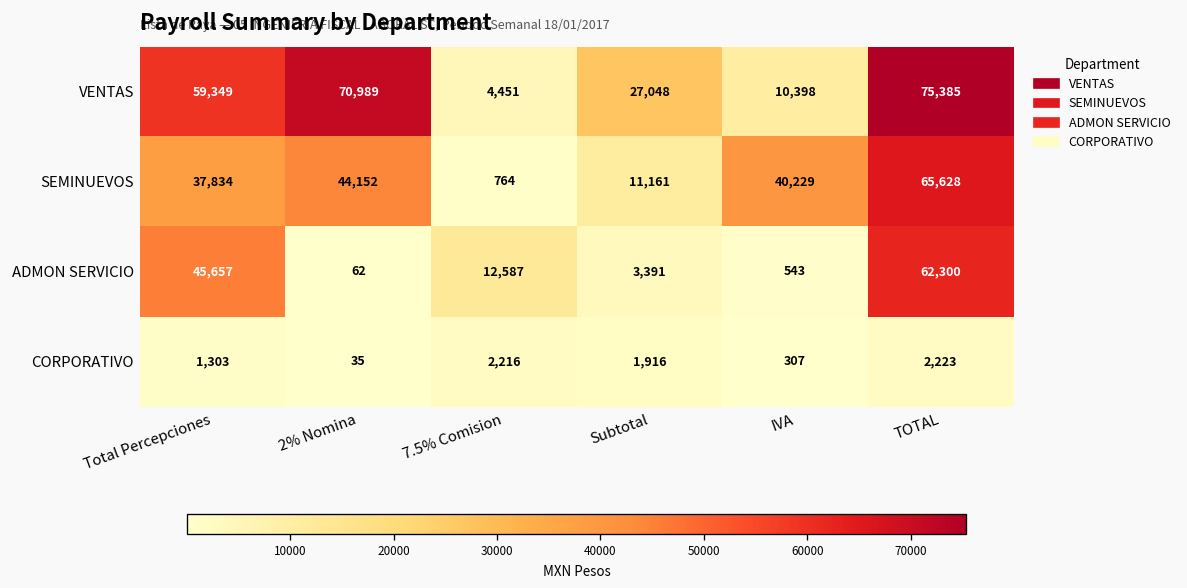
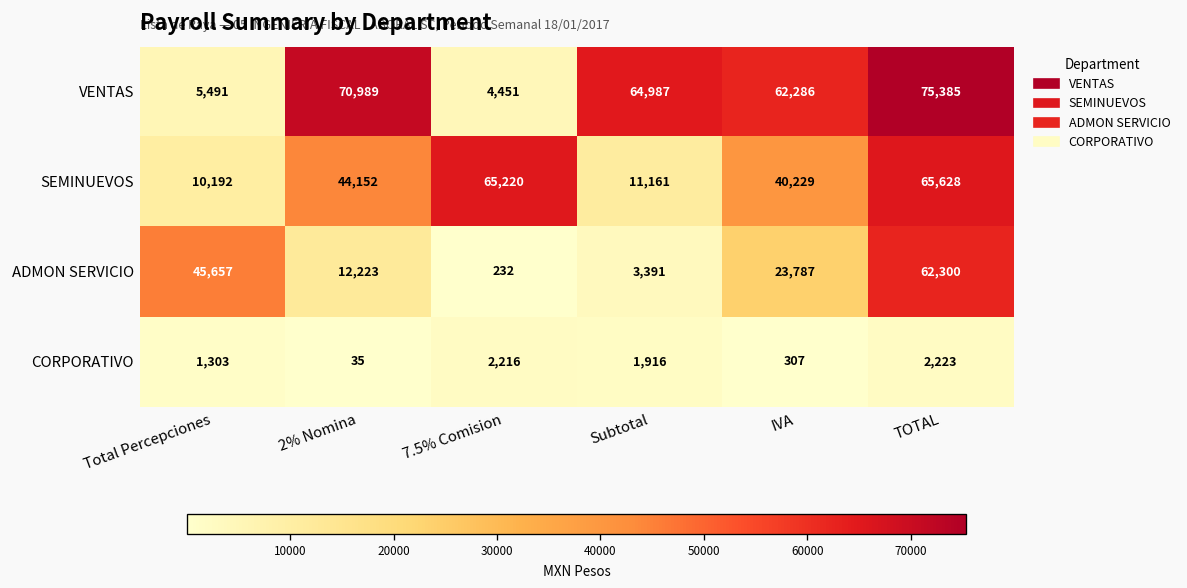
  {
    "VENTAS": {
-     "Total Percepciones": "59,349",
+     "Total Percepciones": "5,491",
      "2% Nomina": "70,989",
      "7.5% Comision": "4,451",
-     "Subtotal": "27,048",
-     "IVA": "10,398",
+     "Subtotal": "64,987",
+     "IVA": "62,286",
      "TOTAL": "75,385"
    },
    "SEMINUEVOS": {
-     "Total Percepciones": "37,834",
+     "Total Percepciones": "10,192",
      "2% Nomina": "44,152",
-     "7.5% Comision": "764",
+     "7.5% Comision": "65,220",
      "Subtotal": "11,161",
      "IVA": "40,229",
      "TOTAL": "65,628"
    },
    "ADMON SERVICIO": {
      "Total Percepciones": "45,657",
-     "2% Nomina": "62",
-     "7.5% Comision": "12,587",
+     "2% Nomina": "12,223",
+     "7.5% Comision": "232",
      "Subtotal": "3,391",
-     "IVA": "543",
+     "IVA": "23,787",
      "TOTAL": "62,300"
    },
    "CORPORATIVO": {
      "Total Percepciones": "1,303",
      "2% Nomina": "35",
      "7.5% Comision": "2,216",
      "Subtotal": "1,916",
      "IVA": "307",
      "TOTAL": "2,223"
    }
  }
